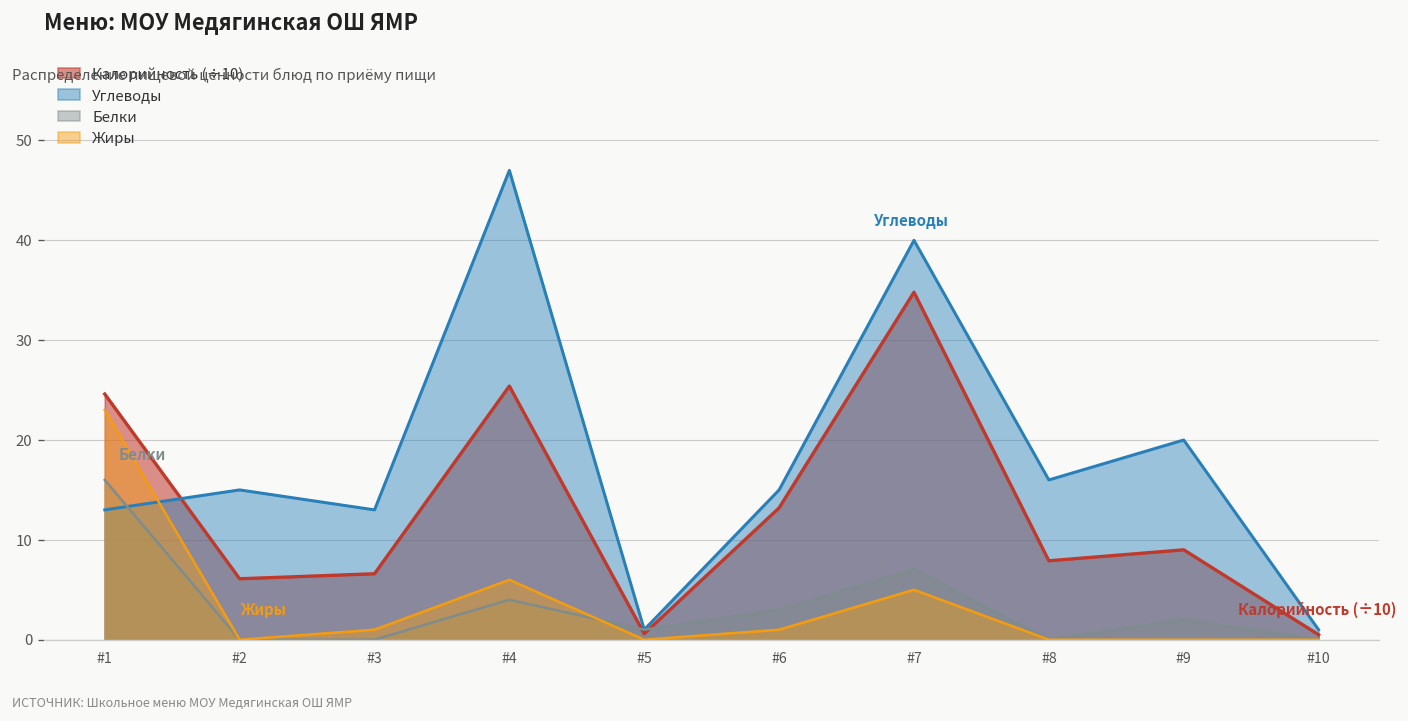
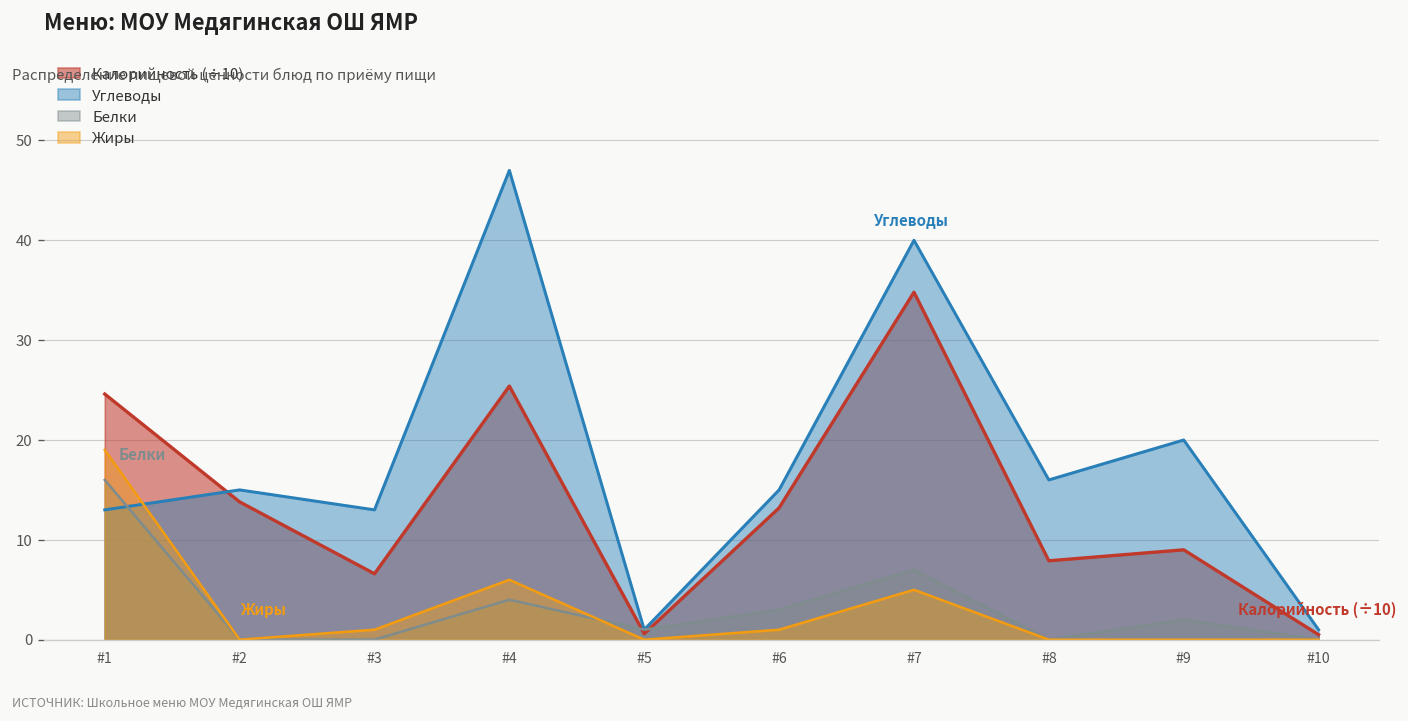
  {
    "Калорийность (÷10)": {
      "#1": 25,
-     "#2": 6,
+     "#2": 14,
      "#3": 7,
      "#4": 25,
      "#5": 1,
      "#6": 13,
      "#7": 35,
      "#8": 8,
      "#9": 9,
      "#10": 1
    },
    "Углеводы": {
      "#1": 13,
      "#2": 15,
      "#3": 13,
      "#4": 47,
      "#6": 15,
      "#7": 40,
      "#8": 16,
      "#9": 20
    },
    "Белки": {
      "#1": 16,
      "#3": 0,
      "#4": 4,
      "#6": 3,
      "#7": 7,
      "#9": 2
    },
    "Жиры": {
-     "#1": 23,
+     "#1": 19,
      "#3": 1,
      "#4": 6,
      "#5": 0,
      "#6": 1,
      "#7": 5,
      "#9": 0
    }
  }
